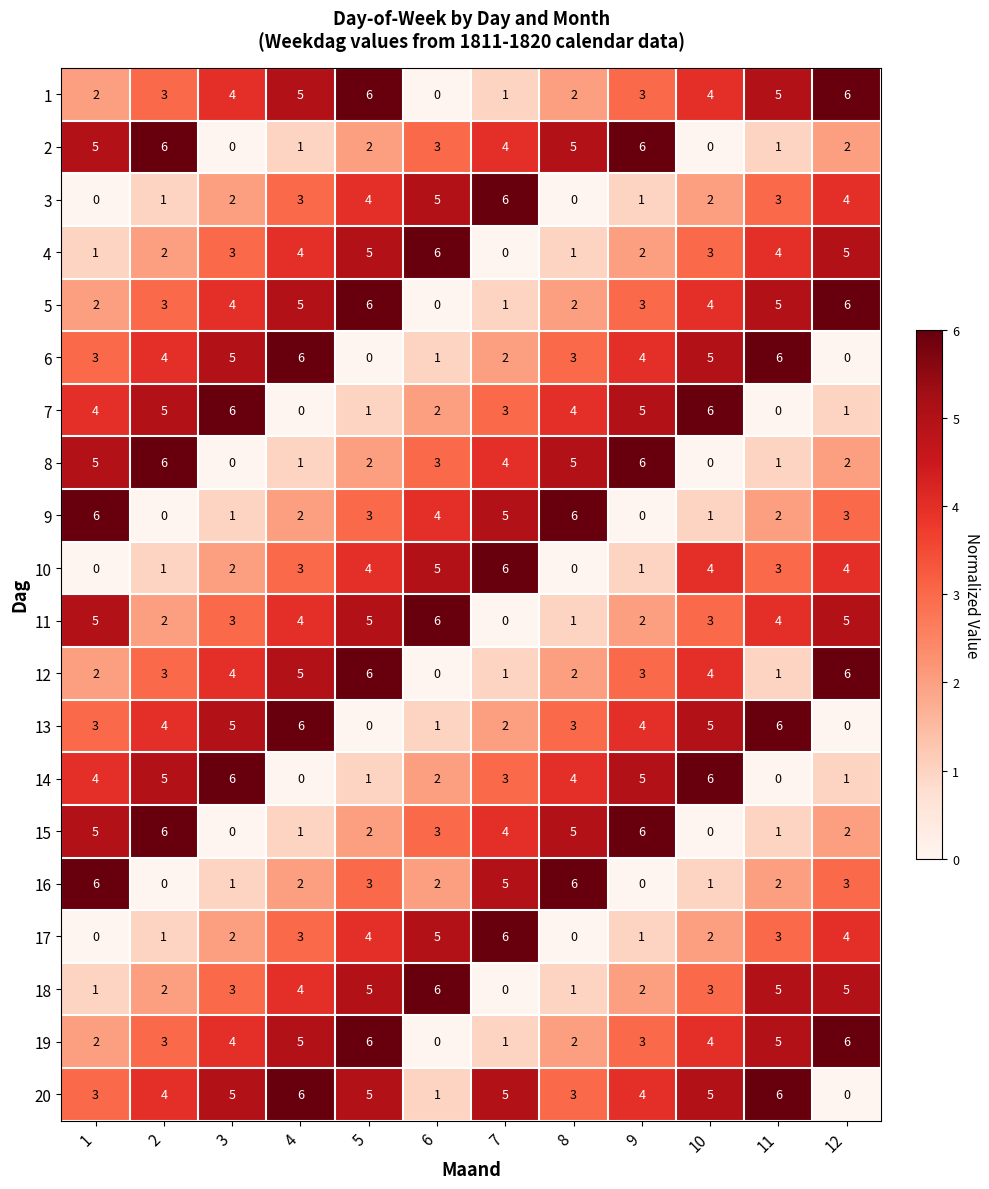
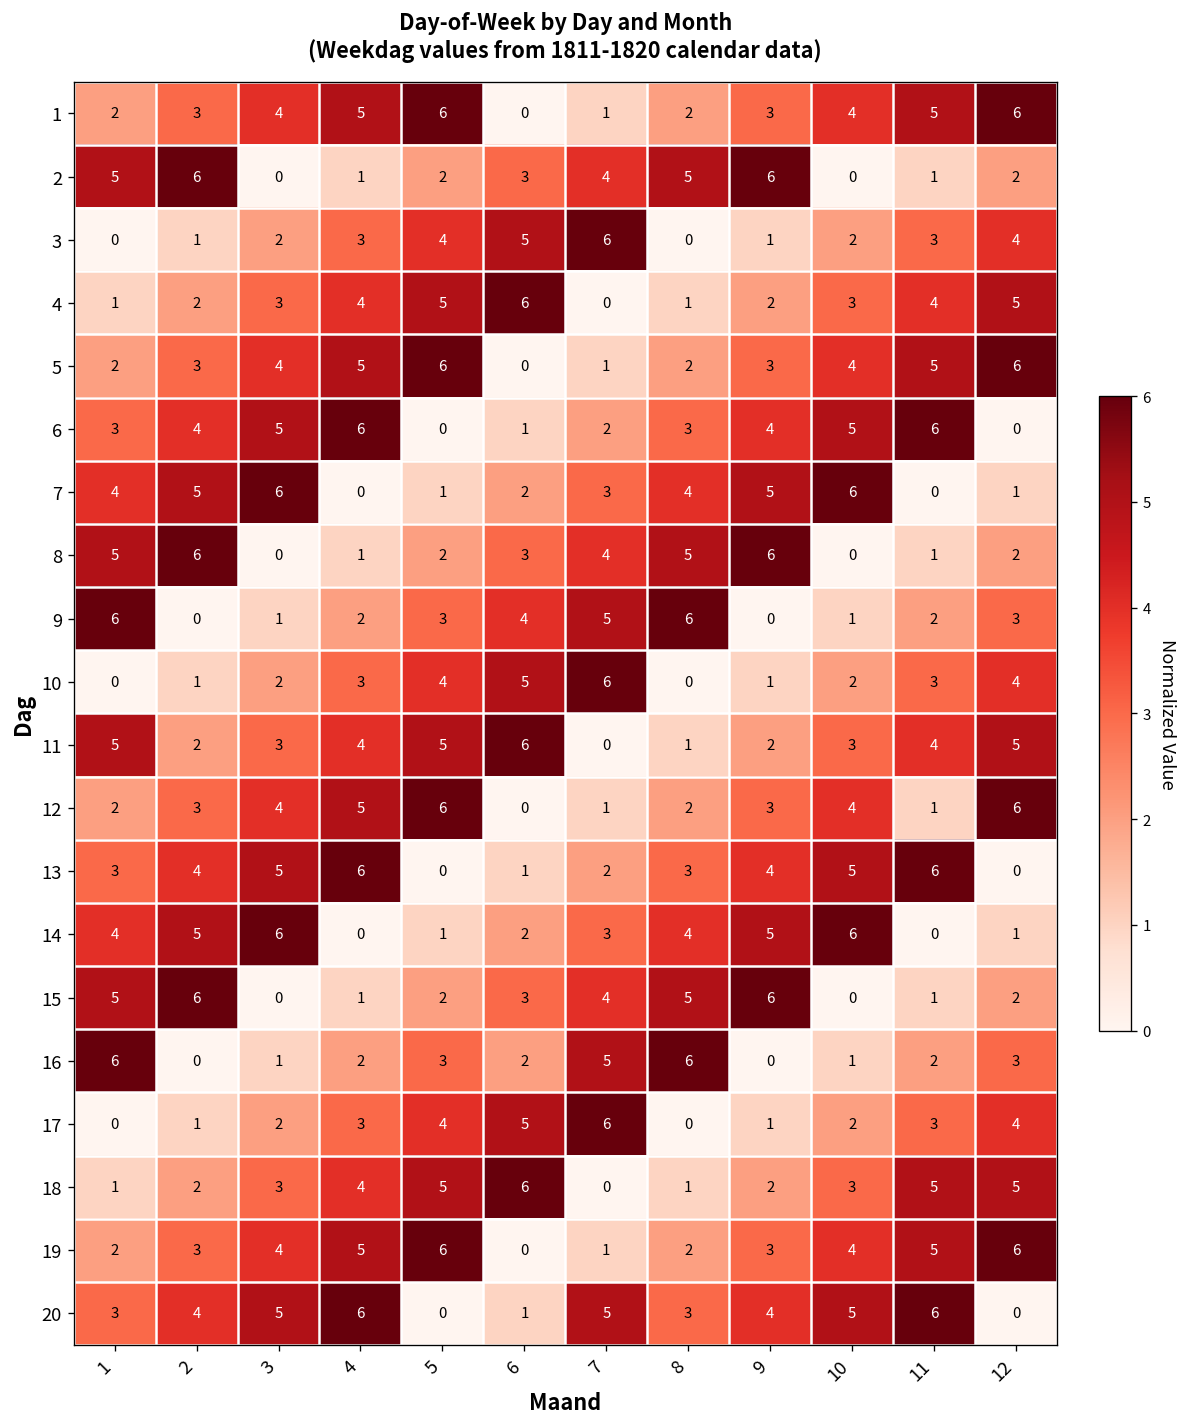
  {
    "10": {
      "1": 0,
      "2": 1,
      "3": 2,
      "4": 3,
      "5": 4,
      "6": 5,
      "7": 6,
      "8": 0,
      "9": 1,
-     "10": 4,
+     "10": 2,
      "11": 3,
      "12": 4
    },
    "20": {
      "1": 3,
      "2": 4,
      "3": 5,
      "4": 6,
-     "5": 5,
+     "5": 0,
      "6": 1,
      "7": 5,
      "8": 3,
      "9": 4,
      "10": 5,
      "11": 6,
      "12": 0
    }
  }
